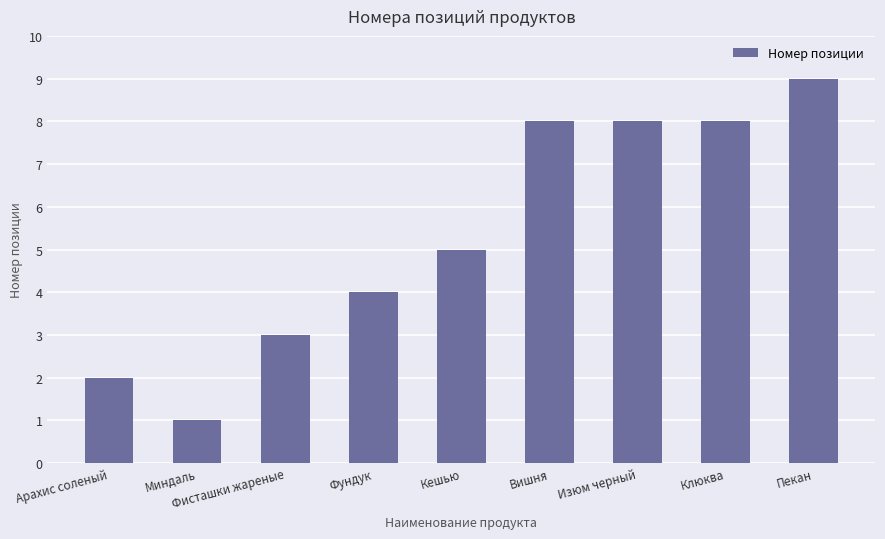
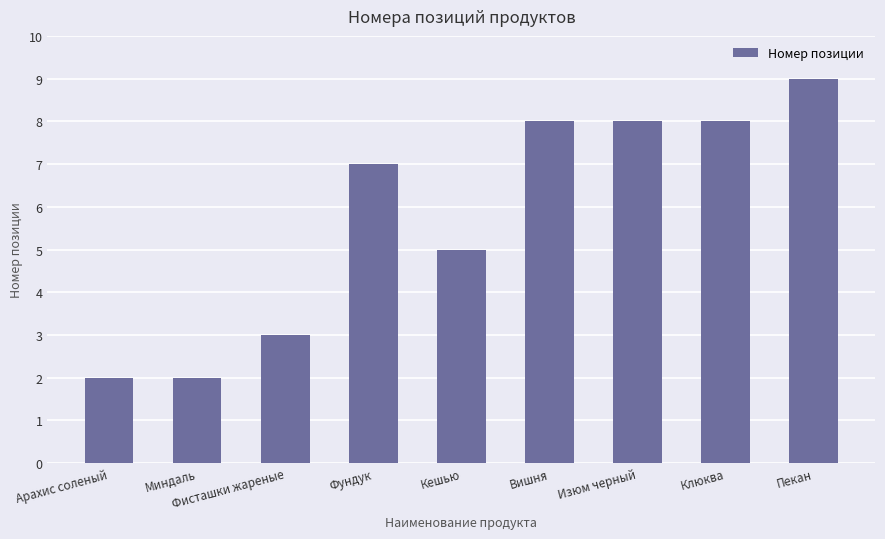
  {
    "Арахис соленый": 2,
-   "Миндаль": 1,
+   "Миндаль": 2,
    "Фисташки жареные": 3,
-   "Фундук": 4,
+   "Фундук": 7,
    "Кешью": 5,
    "Вишня": 8,
    "Изюм черный": 8,
    "Клюква": 8,
    "Пекан": 9
  }
